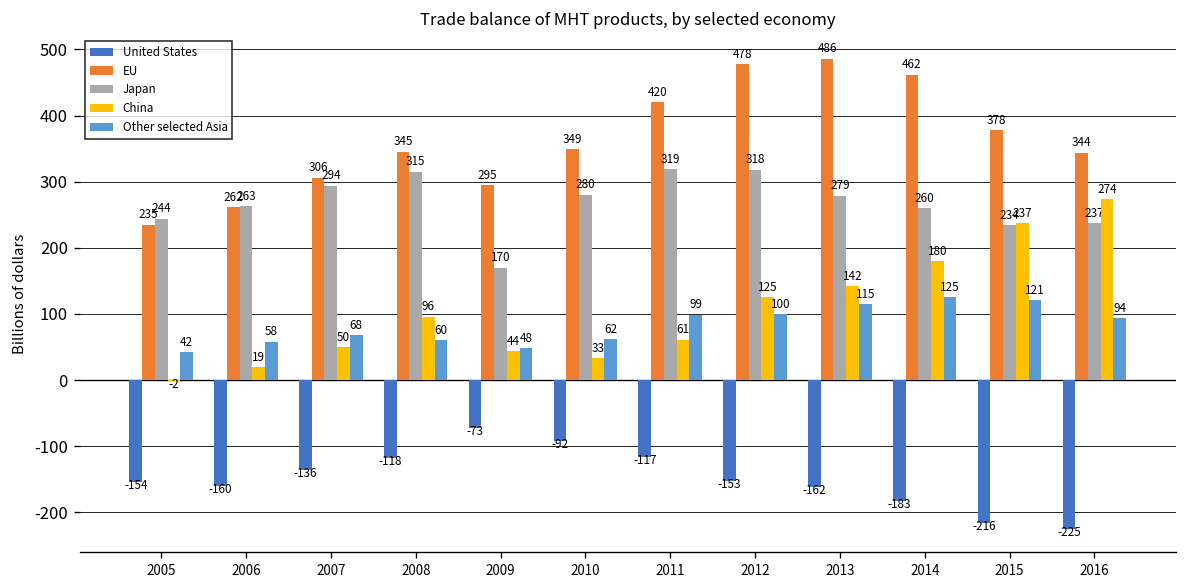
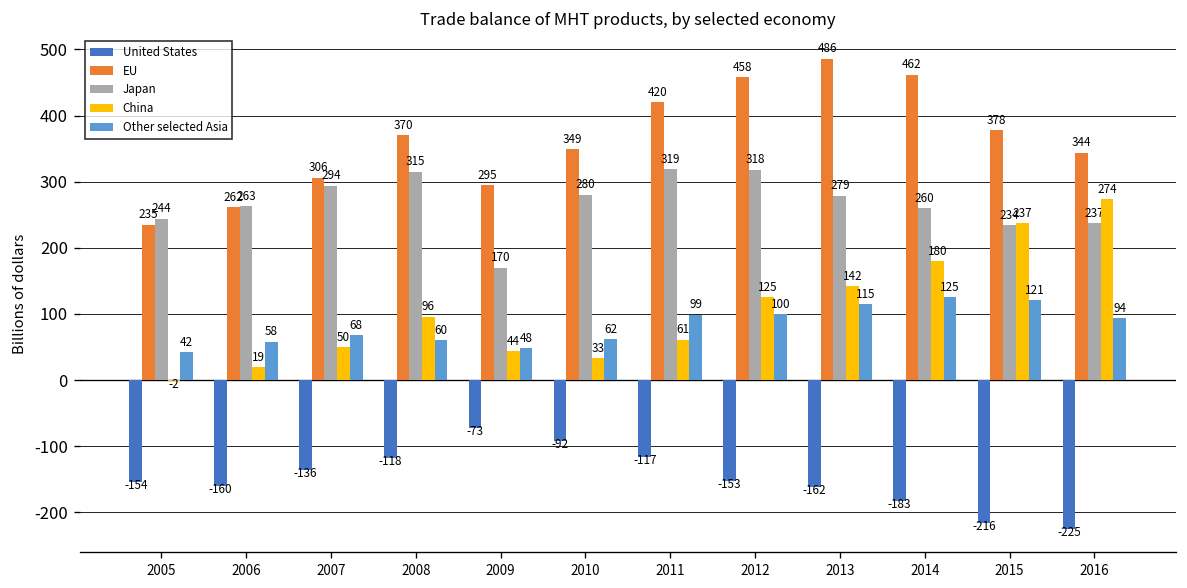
  {
    "EU": {
      "2007": 306,
-     "2008": 345,
+     "2008": 370,
      "2009": 295,
      "2010": 349,
      "2011": 420,
-     "2012": 478,
+     "2012": 458,
      "2013": 486,
      "2014": 462,
      "2015": 378,
      "2016": 344
    },
    "Japan": {
      "2007": 294,
      "2008": 315,
      "2009": 170,
      "2010": 280,
      "2011": 319,
      "2012": 318,
      "2013": 279,
      "2014": 260,
      "2016": 237
    },
    "China": {
      "2005": -2,
      "2006": 19,
      "2007": 50,
      "2008": 96,
      "2009": 44,
      "2010": 33,
      "2011": 61,
      "2012": 125,
      "2013": 142,
      "2014": 180,
      "2016": 274
    }
  }
